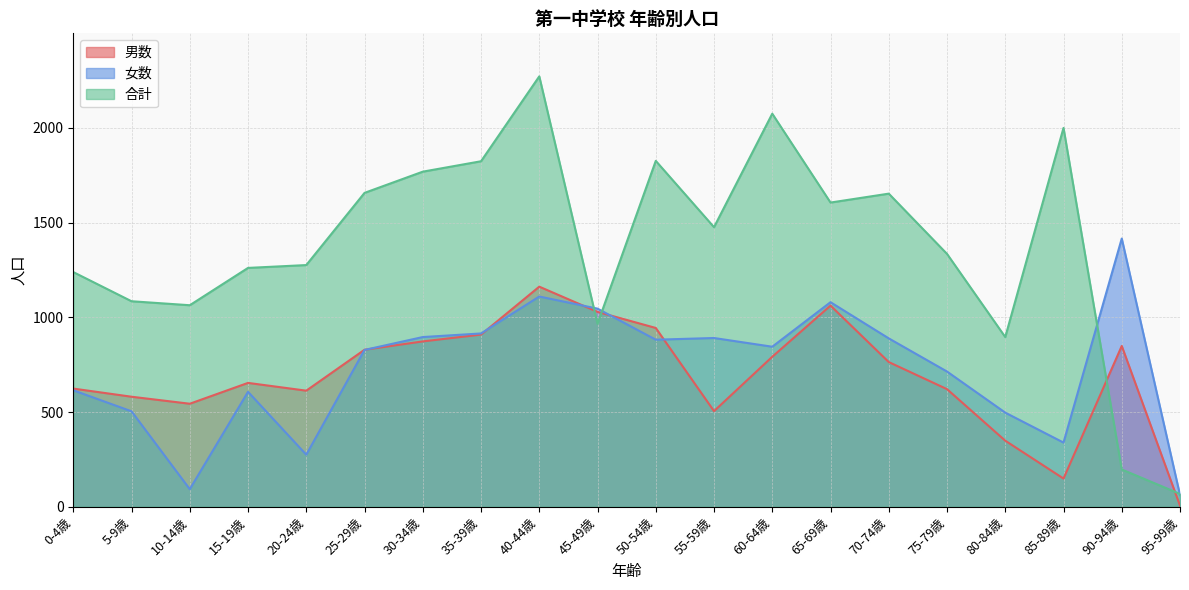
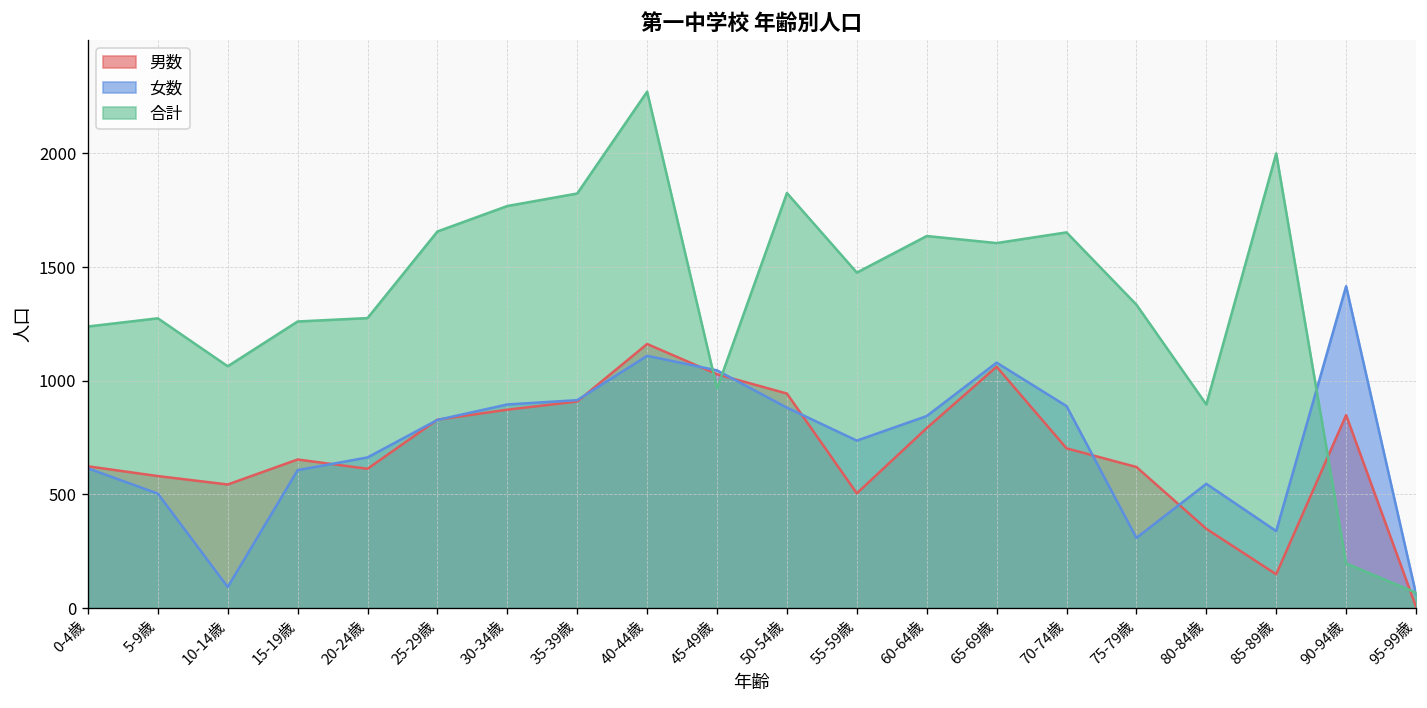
  {
    "男数": {
      "5-9歳": 580,
      "10-14歳": 540,
      "15-19歳": 650,
      "20-24歳": 610,
      "30-34歳": 870,
      "40-44歳": 1160,
      "45-49歳": 1030,
      "50-54歳": 940,
      "55-59歳": 510,
      "60-64歳": 790,
      "65-69歳": 1060,
-     "70-74歳": 760,
+     "70-74歳": 700,
      "75-79歳": 620,
      "80-84歳": 350,
      "85-89歳": 150,
      "90-94歳": 850,
      "95-99歳": 10
    },
    "女数": {
      "5-9歳": 500,
      "10-14歳": 90,
      "15-19歳": 610,
-     "20-24歳": 280,
+     "20-24歳": 660,
      "30-34歳": 900,
      "40-44歳": 1110,
      "45-49歳": 1050,
      "50-54歳": 880,
-     "55-59歳": 890,
+     "55-59歳": 740,
      "60-64歳": 850,
      "65-69歳": 1080,
      "70-74歳": 890,
-     "75-79歳": 710,
-     "80-84歳": 500,
+     "75-79歳": 310,
+     "80-84歳": 550,
      "85-89歳": 340,
      "90-94歳": 1420
    },
    "合計": {
      "0-4歳": 1240,
-     "5-9歳": 1090,
+     "5-9歳": 1280,
      "10-14歳": 1060,
      "15-19歳": 1260,
      "20-24歳": 1280,
      "25-29歳": 1660,
      "30-34歳": 1770,
      "35-39歳": 1820,
      "40-44歳": 2270,
      "45-49歳": 970,
      "50-54歳": 1830,
      "55-59歳": 1480,
-     "60-64歳": 2080,
+     "60-64歳": 1640,
      "65-69歳": 1610,
      "70-74歳": 1650,
      "75-79歳": 1340,
      "80-84歳": 900,
      "85-89歳": 2000,
      "90-94歳": 200
    }
  }
